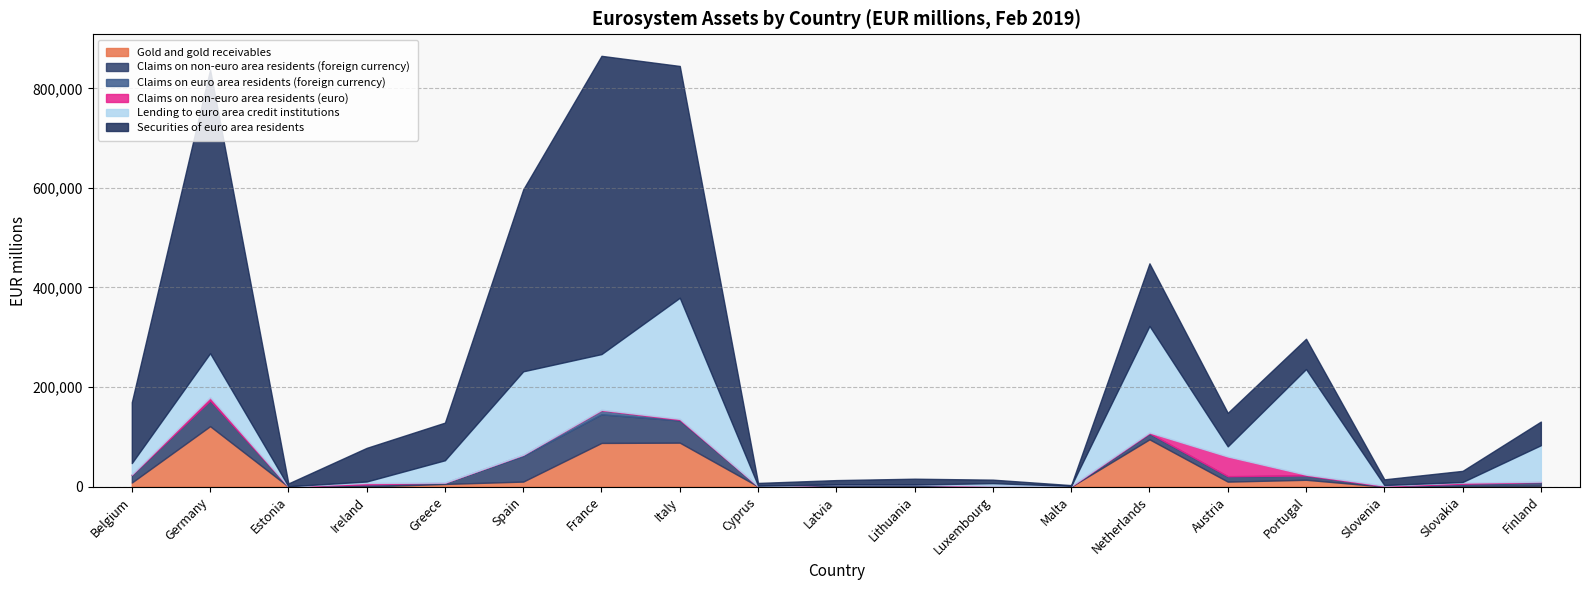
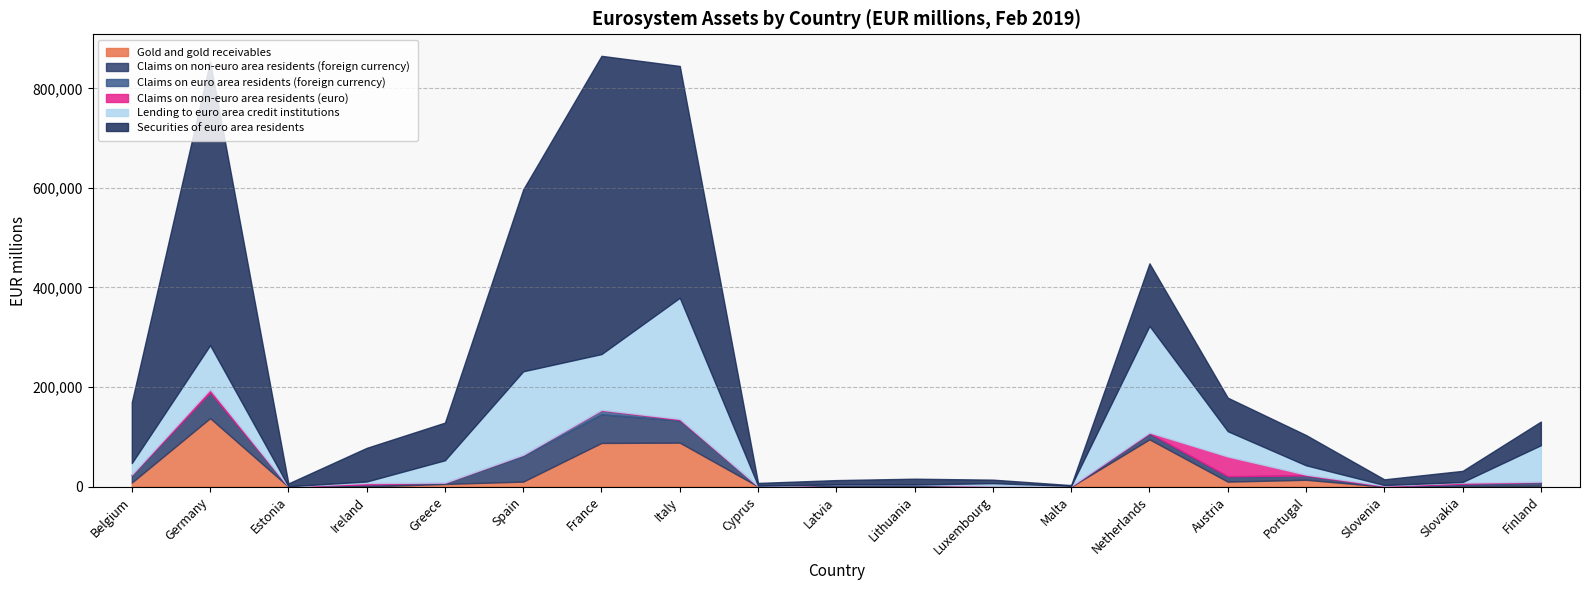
  {
    "Gold and gold receivables": {
      "Belgium": "10,000",
-     "Germany": "120,000",
+     "Germany": "140,000",
      "Spain": "10,000",
      "France": "90,000",
      "Italy": "90,000",
      "Netherlands": "100,000",
      "Austria": "10,000",
      "Portugal": "10,000"
    },
    "Claims on non-euro area residents (euro)": {
      "Germany": "10,000",
      "Austria": "40,000"
    },
    "Lending to euro area credit institutions": {
      "Belgium": "20,000",
      "Germany": "90,000",
      "Greece": "40,000",
      "Spain": "170,000",
      "France": "110,000",
      "Italy": "240,000",
      "Netherlands": "210,000",
-     "Austria": "20,000",
-     "Portugal": "210,000",
+     "Austria": "50,000",
+     "Portugal": "20,000",
      "Finland": "70,000"
    }
  }
